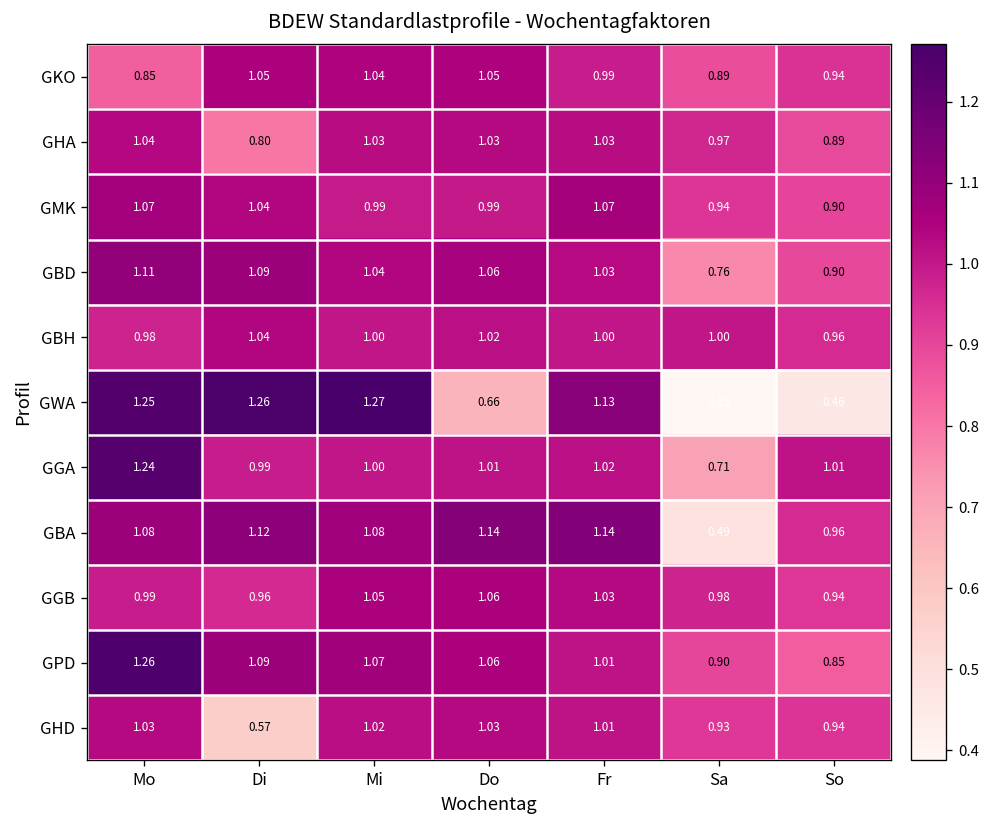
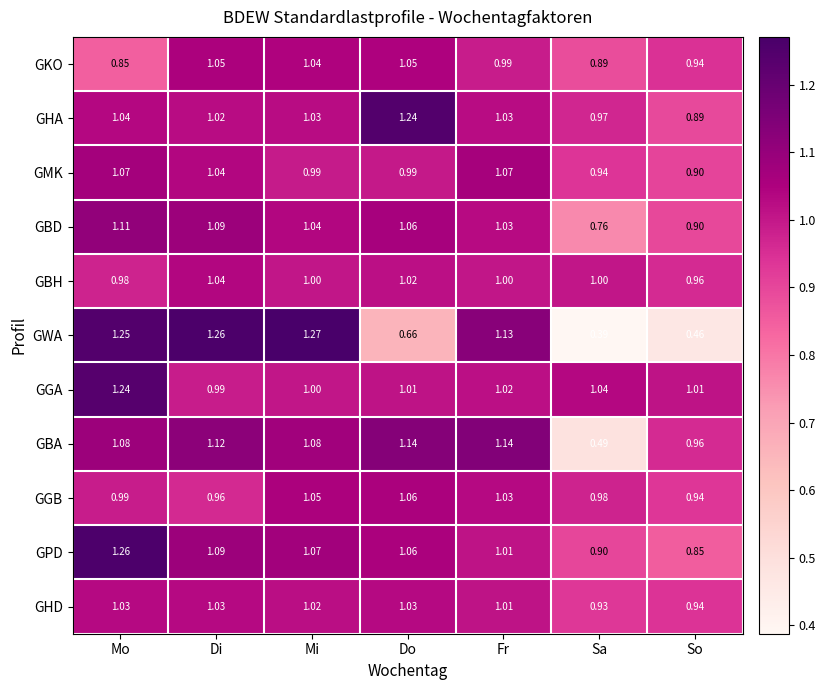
  {
    "GKO": {
      "Mo": 0.85,
      "Di": 1.05,
      "Mi": 1.04,
      "Do": 1.05,
      "Fr": 0.99,
      "Sa": 0.89,
      "So": 0.94
    },
    "GHA": {
      "Mo": 1.04,
-     "Di": 0.80,
+     "Di": 1.02,
      "Mi": 1.03,
-     "Do": 1.03,
+     "Do": 1.24,
      "Fr": 1.03,
      "Sa": 0.97,
      "So": 0.89
    },
    "GMK": {
      "Mo": 1.07,
      "Di": 1.04,
      "Mi": 0.99,
      "Do": 0.99,
      "Fr": 1.07,
      "Sa": 0.94,
      "So": 0.90
    },
    "GBD": {
      "Mo": 1.11,
      "Di": 1.09,
      "Mi": 1.04,
      "Do": 1.06,
      "Fr": 1.03,
      "Sa": 0.76,
      "So": 0.90
    },
    "GBH": {
      "Mo": 0.98,
      "Di": 1.04,
      "Mi": 1.00,
      "Do": 1.02,
      "Fr": 1.00,
      "Sa": 1.00,
      "So": 0.96
    },
    "GWA": {
      "Mo": 1.25,
      "Di": 1.26,
      "Mi": 1.27,
      "Do": 0.66,
      "Fr": 1.13
    },
    "GGA": {
      "Mo": 1.24,
      "Di": 0.99,
      "Mi": 1.00,
      "Do": 1.01,
      "Fr": 1.02,
-     "Sa": 0.71,
+     "Sa": 1.04,
      "So": 1.01
    },
    "GBA": {
      "Mo": 1.08,
      "Di": 1.12,
      "Mi": 1.08,
      "Do": 1.14,
      "Fr": 1.14,
      "So": 0.96
    },
    "GGB": {
      "Mo": 0.99,
      "Di": 0.96,
      "Mi": 1.05,
      "Do": 1.06,
      "Fr": 1.03,
      "Sa": 0.98,
      "So": 0.94
    },
    "GPD": {
      "Mo": 1.26,
      "Di": 1.09,
      "Mi": 1.07,
      "Do": 1.06,
      "Fr": 1.01,
      "Sa": 0.90,
      "So": 0.85
    },
    "GHD": {
      "Mo": 1.03,
-     "Di": 0.57,
+     "Di": 1.03,
      "Mi": 1.02,
      "Do": 1.03,
      "Fr": 1.01,
      "Sa": 0.93,
      "So": 0.94
    }
  }
